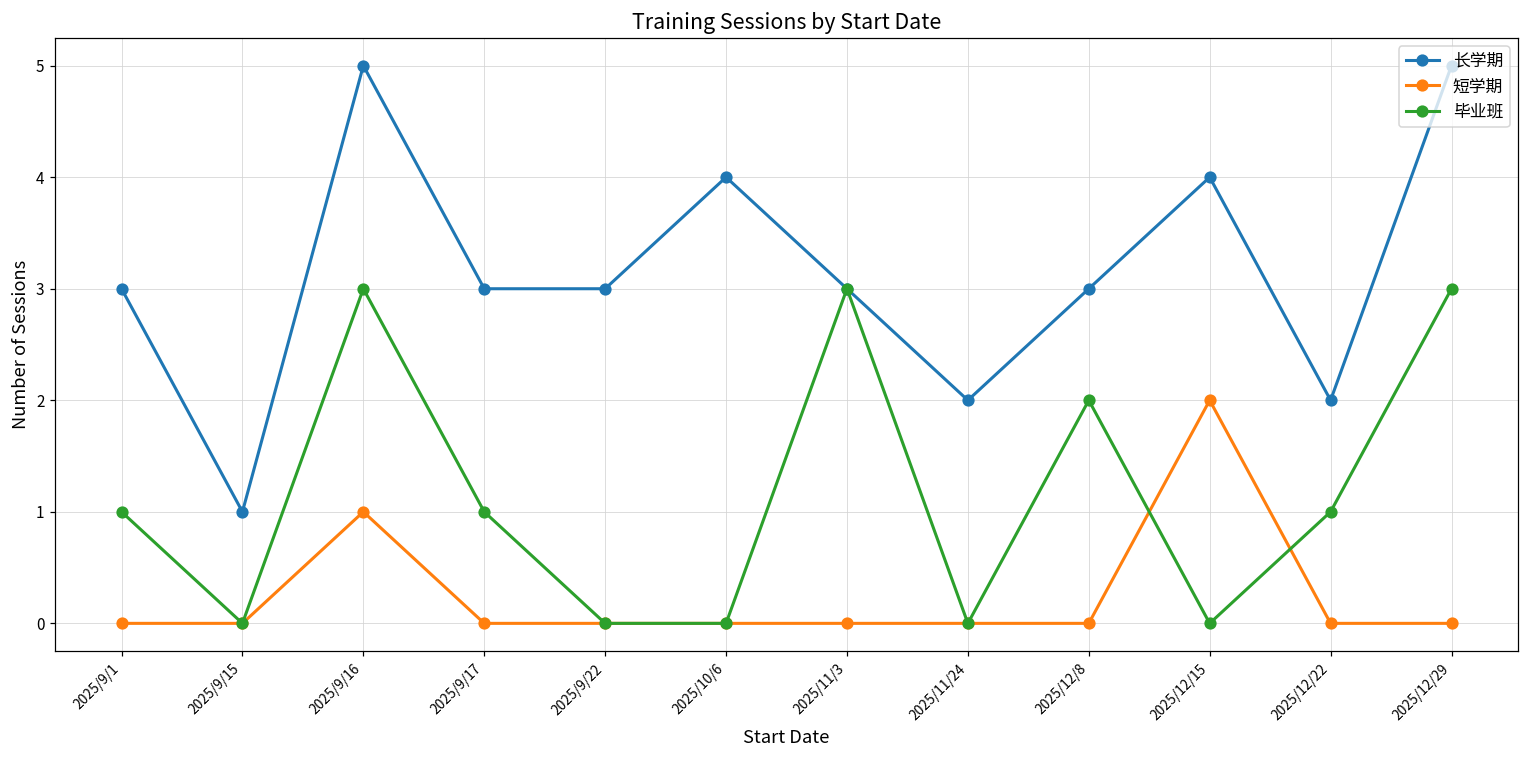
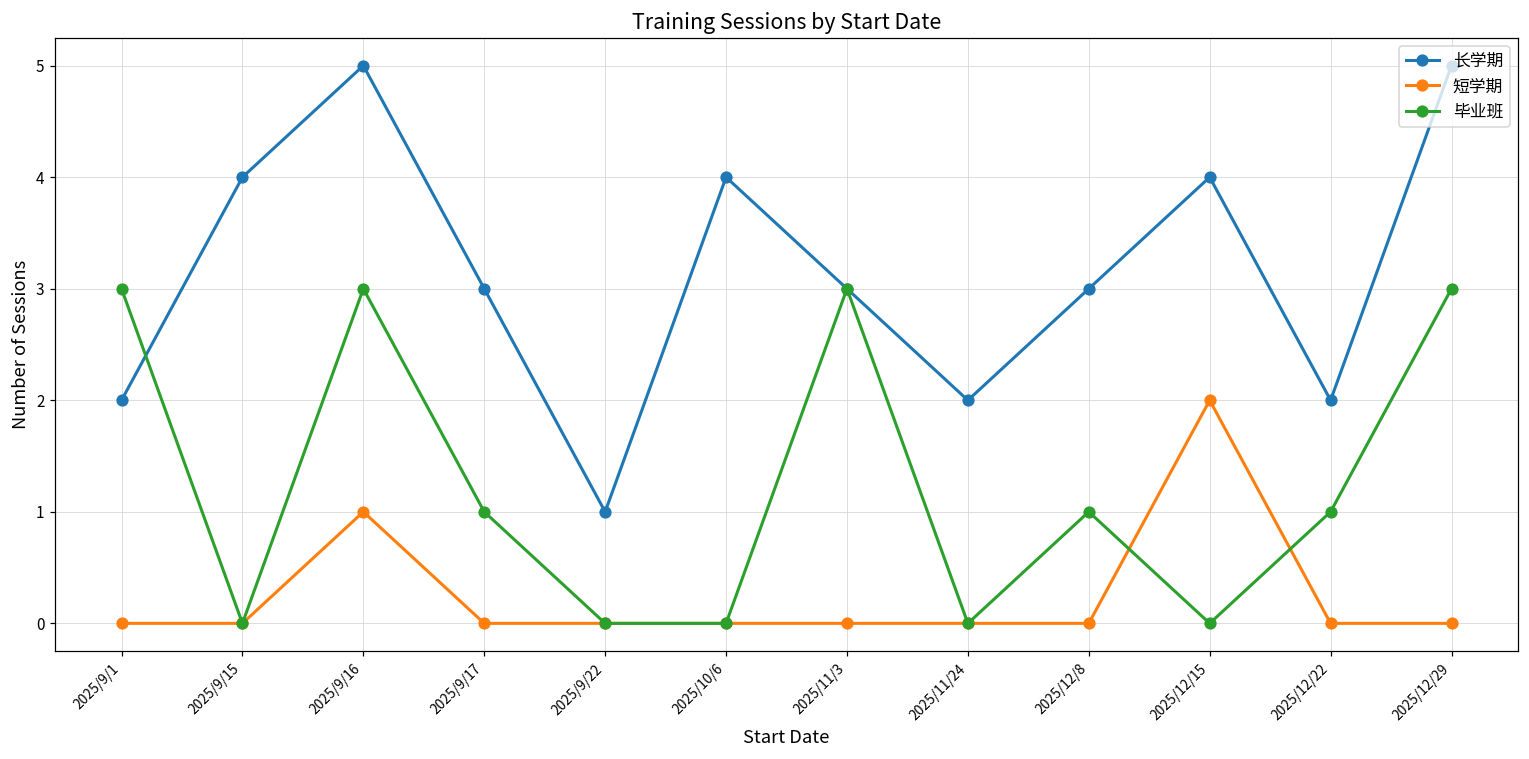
  {
    "长学期": {
-     "2025/9/1": 3,
-     "2025/9/15": 1,
+     "2025/9/1": 2,
+     "2025/9/15": 4,
      "2025/9/16": 5,
      "2025/9/17": 3,
-     "2025/9/22": 3,
+     "2025/9/22": 1,
      "2025/10/6": 4,
      "2025/11/24": 2,
      "2025/12/8": 3,
      "2025/12/15": 4,
      "2025/12/22": 2
    },
    "短学期": {
      "2025/9/1": 0,
      "2025/9/16": 1,
      "2025/9/17": 0,
      "2025/11/3": 0,
      "2025/12/8": 0,
      "2025/12/15": 2,
      "2025/12/22": 0,
      "2025/12/29": 0
    },
    "毕业班": {
-     "2025/9/1": 1,
+     "2025/9/1": 3,
      "2025/9/16": 3,
      "2025/9/17": 1,
-     "2025/12/8": 2,
+     "2025/12/8": 1,
      "2025/12/15": 0,
      "2025/12/22": 1,
      "2025/12/29": 3
    }
  }
